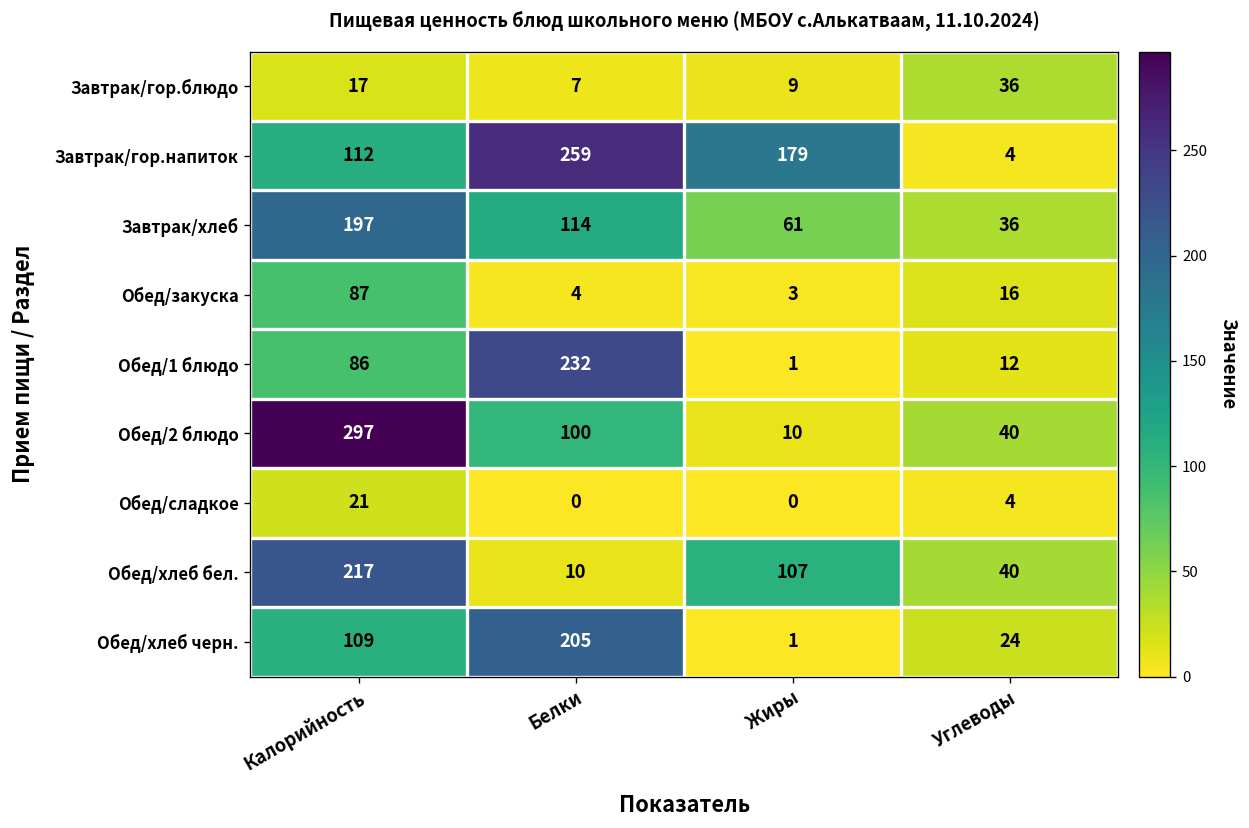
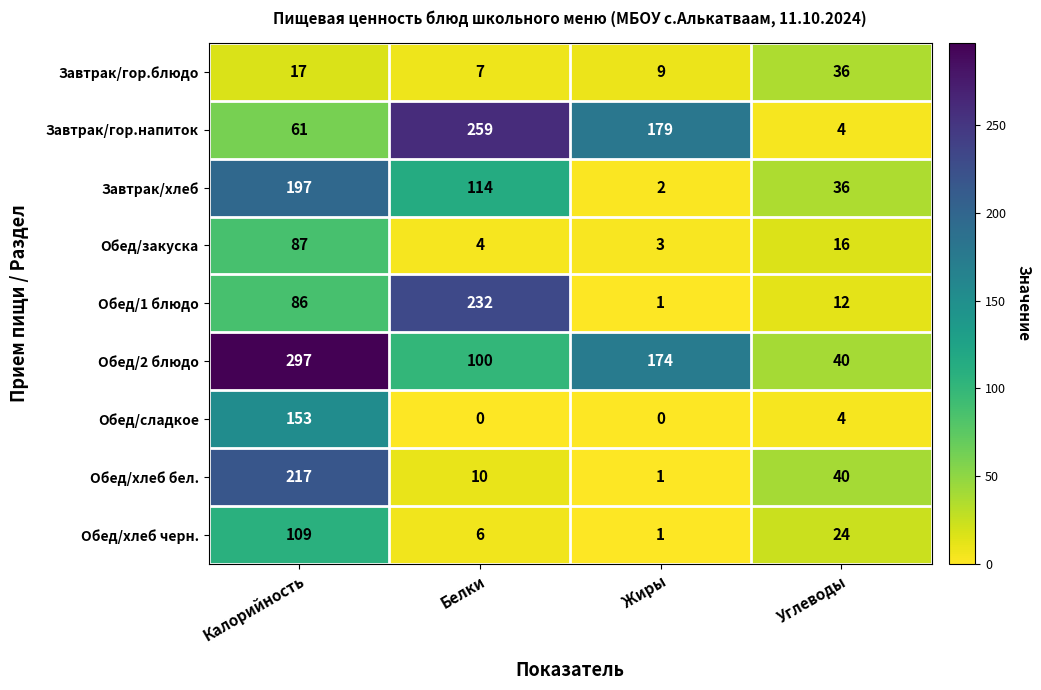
  {
    "Завтрак/гор.блюдо": {
      "Калорийность": 17,
      "Белки": 7,
      "Жиры": 9,
      "Углеводы": 36
    },
    "Завтрак/гор.напиток": {
-     "Калорийность": 112,
+     "Калорийность": 61,
      "Белки": 259,
      "Жиры": 179,
      "Углеводы": 4
    },
    "Завтрак/хлеб": {
      "Калорийность": 197,
      "Белки": 114,
-     "Жиры": 61,
+     "Жиры": 2,
      "Углеводы": 36
    },
    "Обед/закуска": {
      "Калорийность": 87,
      "Белки": 4,
      "Жиры": 3,
      "Углеводы": 16
    },
    "Обед/1 блюдо": {
      "Калорийность": 86,
      "Белки": 232,
      "Жиры": 1,
      "Углеводы": 12
    },
    "Обед/2 блюдо": {
      "Калорийность": 297,
      "Белки": 100,
-     "Жиры": 10,
+     "Жиры": 174,
      "Углеводы": 40
    },
    "Обед/сладкое": {
-     "Калорийность": 21,
+     "Калорийность": 153,
      "Белки": 0,
      "Жиры": 0,
      "Углеводы": 4
    },
    "Обед/хлеб бел.": {
      "Калорийность": 217,
      "Белки": 10,
-     "Жиры": 107,
+     "Жиры": 1,
      "Углеводы": 40
    },
    "Обед/хлеб черн.": {
      "Калорийность": 109,
-     "Белки": 205,
+     "Белки": 6,
      "Жиры": 1,
      "Углеводы": 24
    }
  }
